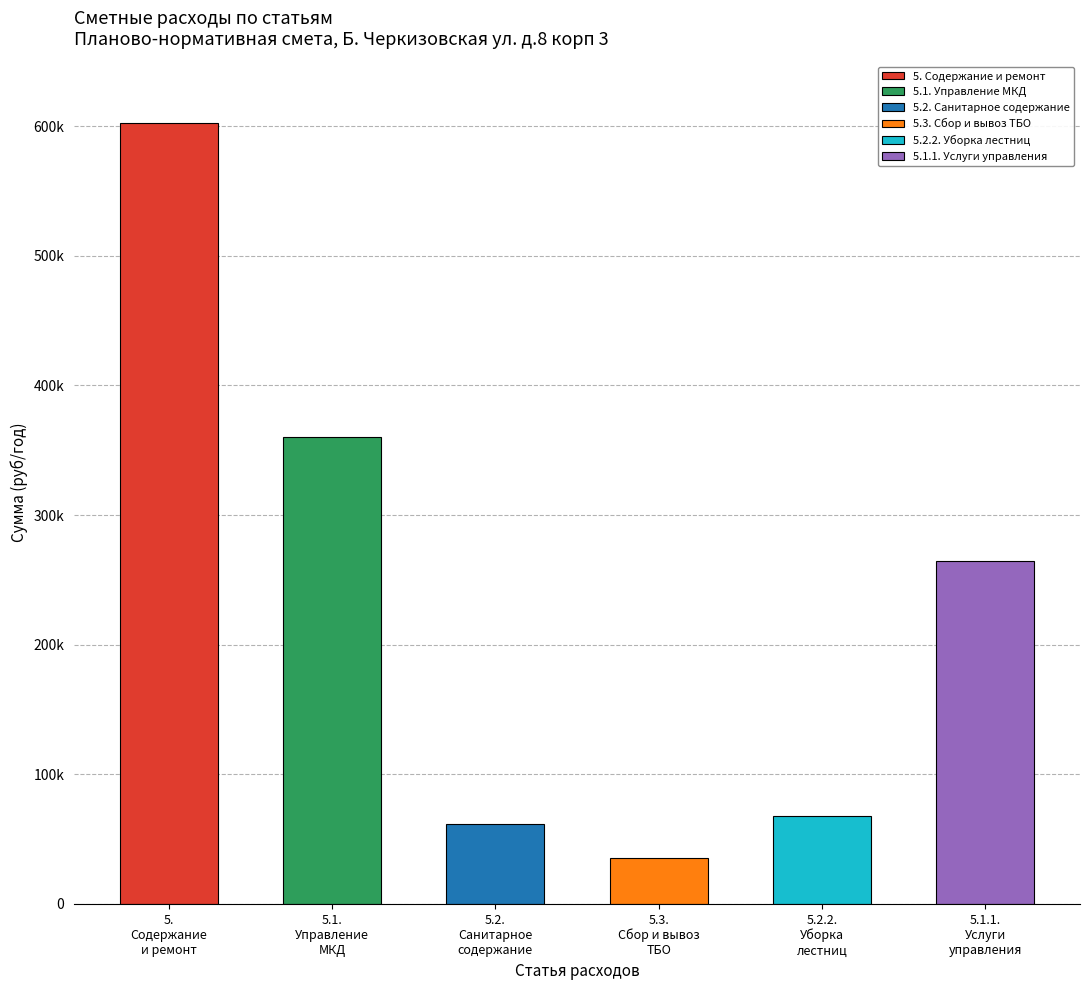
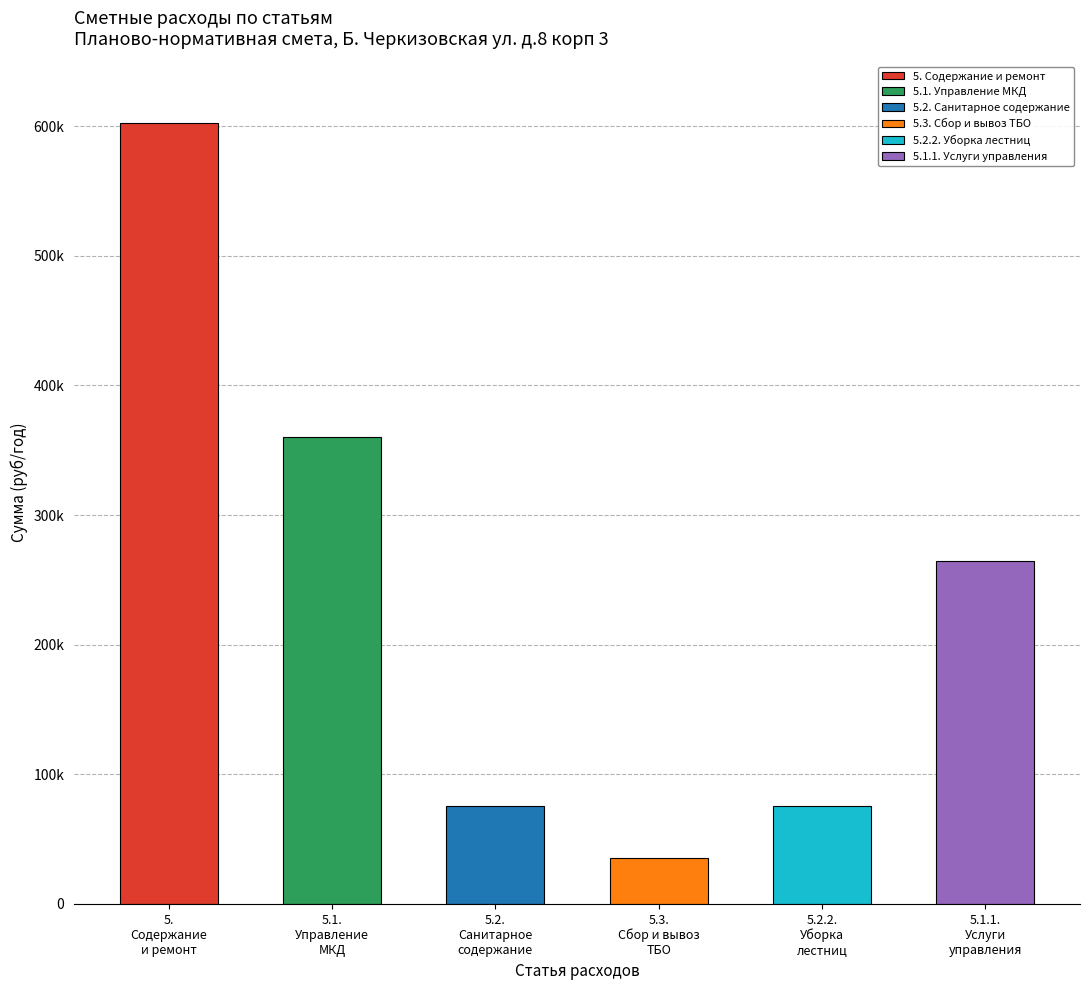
  {
    "5. Содержание и ремонт": 602000,
    "5.1. Управление МКД": 361000,
-   "5.2. Санитарное содержание": 61000,
+   "5.2. Санитарное содержание": 76000,
    "5.3. Сбор и вывоз ТБО": 35000,
-   "5.2.2. Уборка лестниц": 68000,
+   "5.2.2. Уборка лестниц": 76000,
    "5.1.1. Услуги управления": 265000
  }
